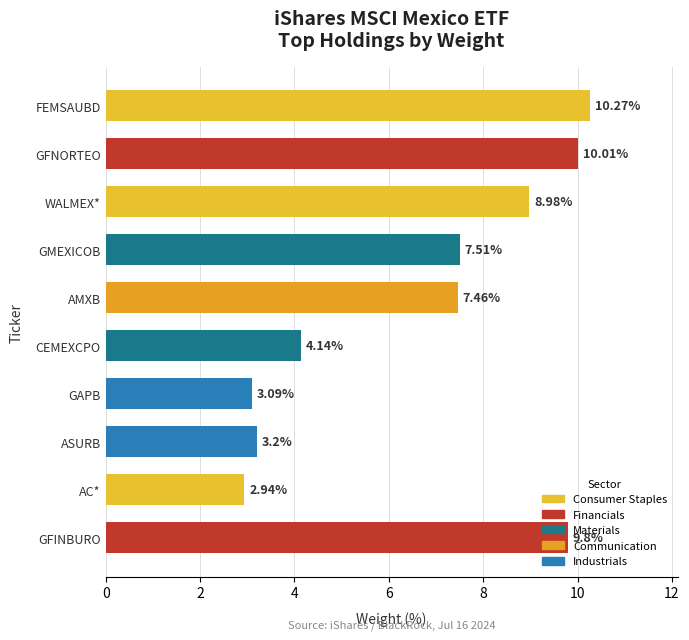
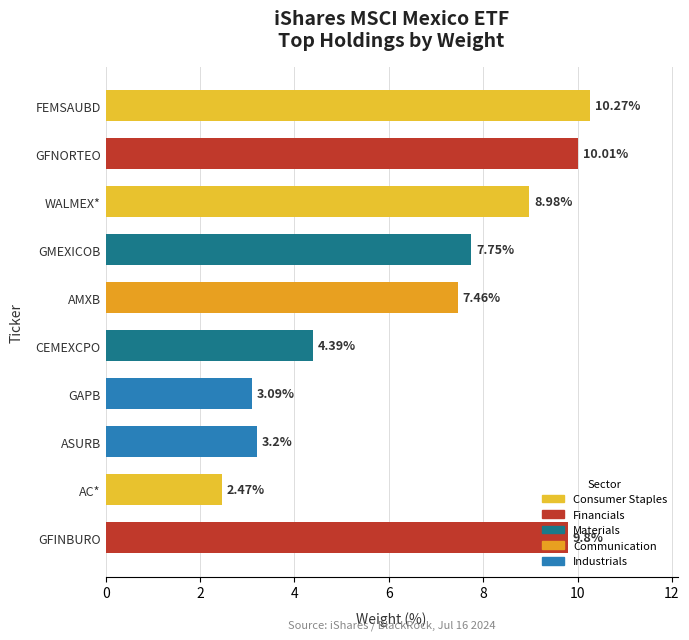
  {
    "FEMSAUBD": "10.27%",
    "GFNORTEO": "10.01%",
    "WALMEX*": "8.98%",
-   "GMEXICOB": "7.51%",
+   "GMEXICOB": "7.75%",
    "AMXB": "7.46%",
-   "CEMEXCPO": "4.14%",
+   "CEMEXCPO": "4.39%",
    "GAPB": "3.09%",
    "ASURB": "3.2%",
-   "AC*": "2.94%",
+   "AC*": "2.47%",
    "GFINBURO": "9.8%"
  }
